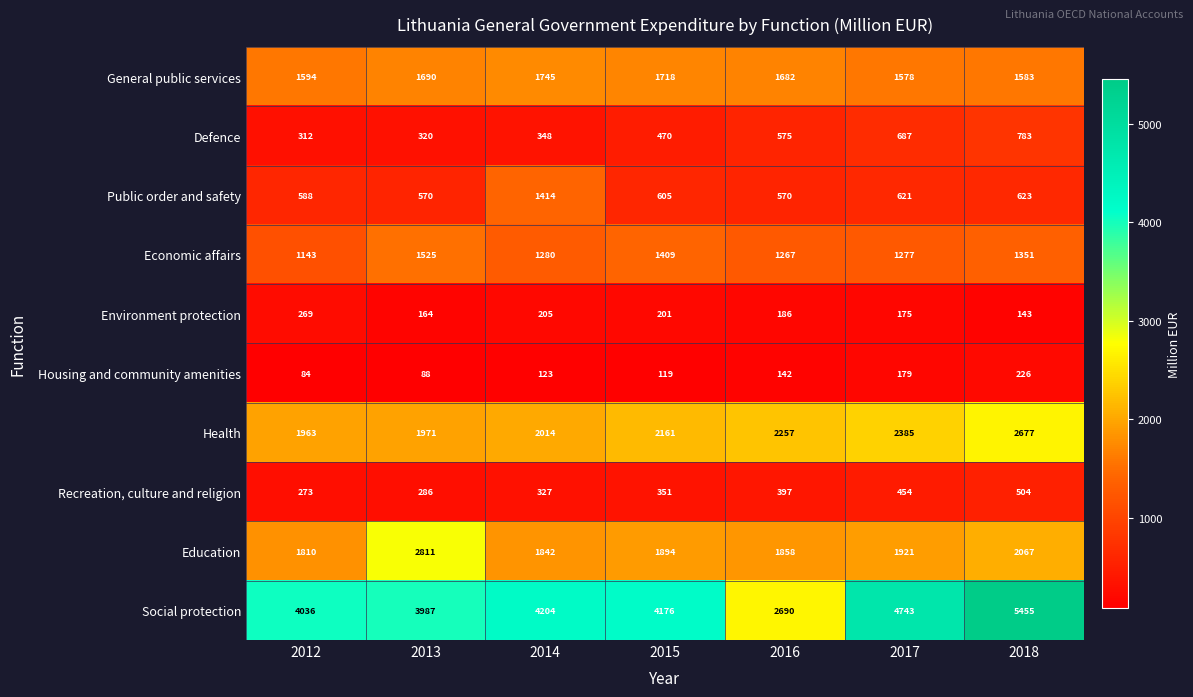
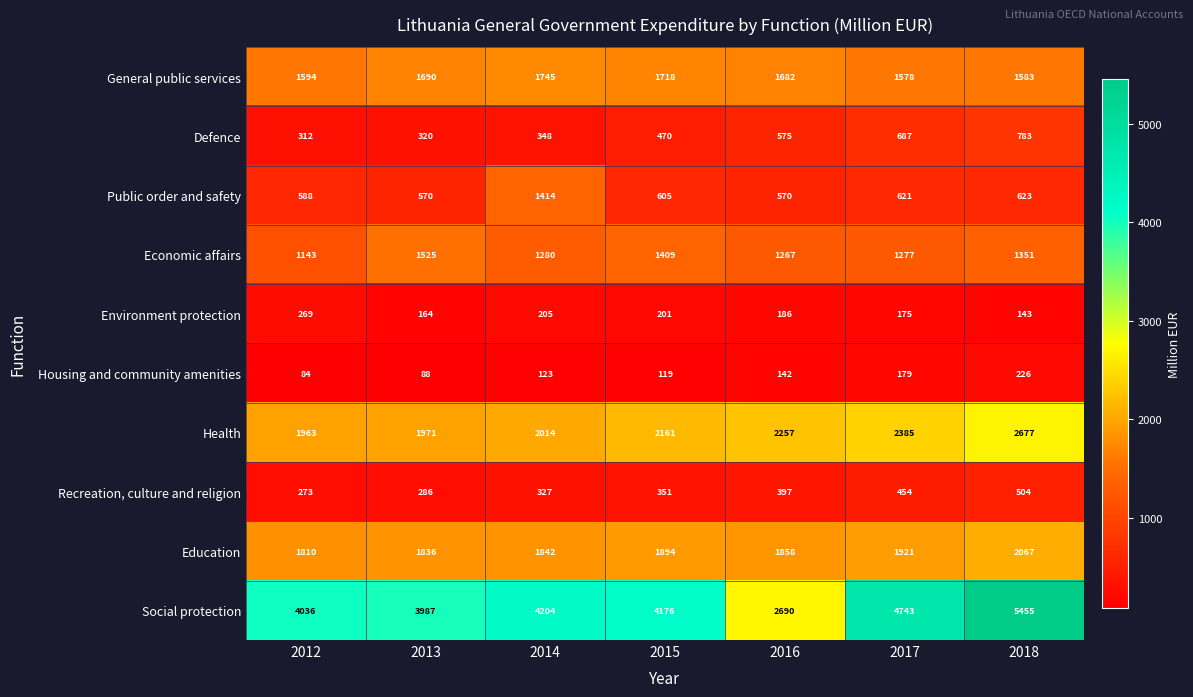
  {
    "General public services": {
      "2012": 1594,
      "2013": 1690,
      "2014": 1745,
      "2015": 1718,
      "2016": 1682,
      "2017": 1578,
      "2018": 1583
    },
    "Defence": {
      "2012": 312,
      "2013": 320,
      "2014": 348,
      "2015": 470,
      "2016": 575,
      "2017": 687,
      "2018": 783
    },
    "Public order and safety": {
      "2012": 588,
      "2013": 570,
      "2014": 1414,
      "2015": 605,
      "2016": 570,
      "2017": 621,
      "2018": 623
    },
    "Economic affairs": {
      "2012": 1143,
      "2013": 1525,
      "2014": 1280,
      "2015": 1409,
      "2016": 1267,
      "2017": 1277,
      "2018": 1351
    },
    "Environment protection": {
      "2012": 269,
      "2013": 164,
      "2014": 205,
      "2015": 201,
      "2016": 186,
      "2017": 175,
      "2018": 143
    },
    "Housing and community amenities": {
      "2012": 84,
      "2013": 88,
      "2014": 123,
      "2015": 119,
      "2016": 142,
      "2017": 179,
      "2018": 226
    },
    "Health": {
      "2012": 1963,
      "2013": 1971,
      "2014": 2014,
      "2015": 2161,
      "2016": 2257,
      "2017": 2385,
      "2018": 2677
    },
    "Recreation, culture and religion": {
      "2012": 273,
      "2013": 286,
      "2014": 327,
      "2015": 351,
      "2016": 397,
      "2017": 454,
      "2018": 504
    },
    "Education": {
      "2012": 1810,
-     "2013": 2811,
+     "2013": 1836,
      "2014": 1842,
      "2015": 1894,
      "2016": 1858,
      "2017": 1921,
      "2018": 2067
    },
    "Social protection": {
      "2012": 4036,
      "2013": 3987,
      "2014": 4204,
      "2015": 4176,
      "2016": 2690,
      "2017": 4743,
      "2018": 5455
    }
  }
